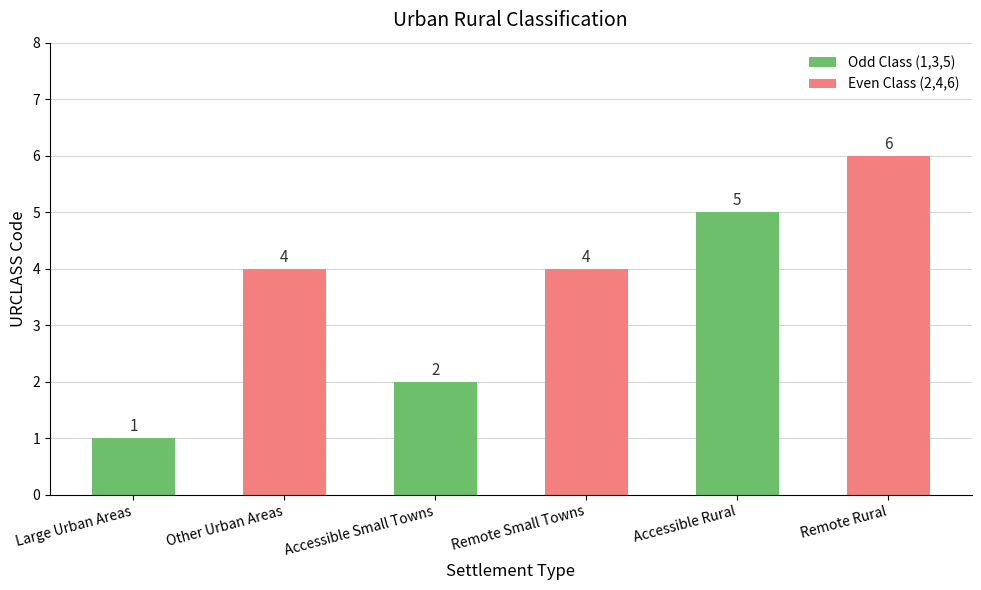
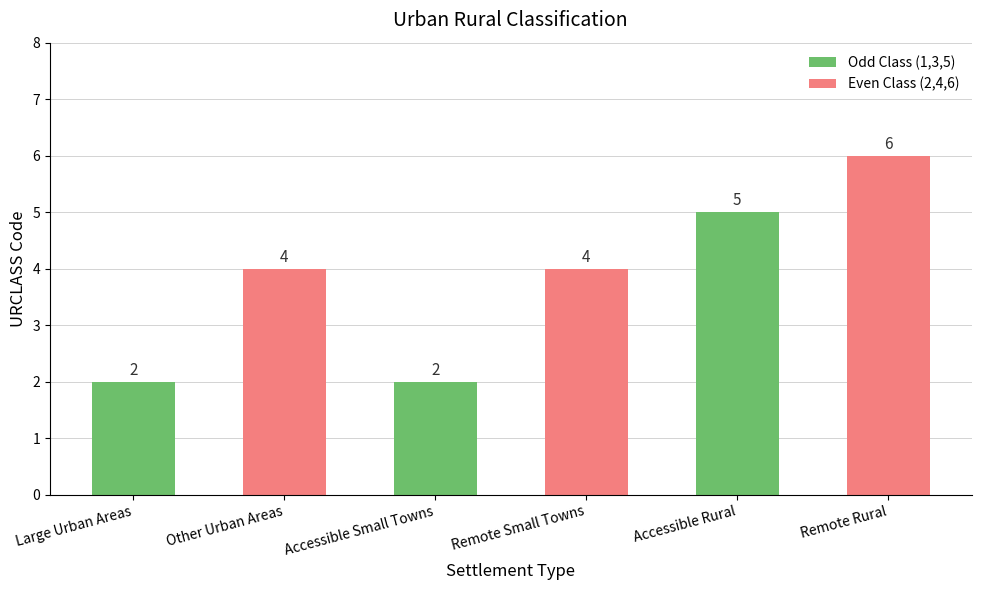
  {
-   "Large Urban Areas": 1,
+   "Large Urban Areas": 2,
    "Other Urban Areas": 4,
    "Accessible Small Towns": 2,
    "Remote Small Towns": 4,
    "Accessible Rural": 5,
    "Remote Rural": 6
  }
